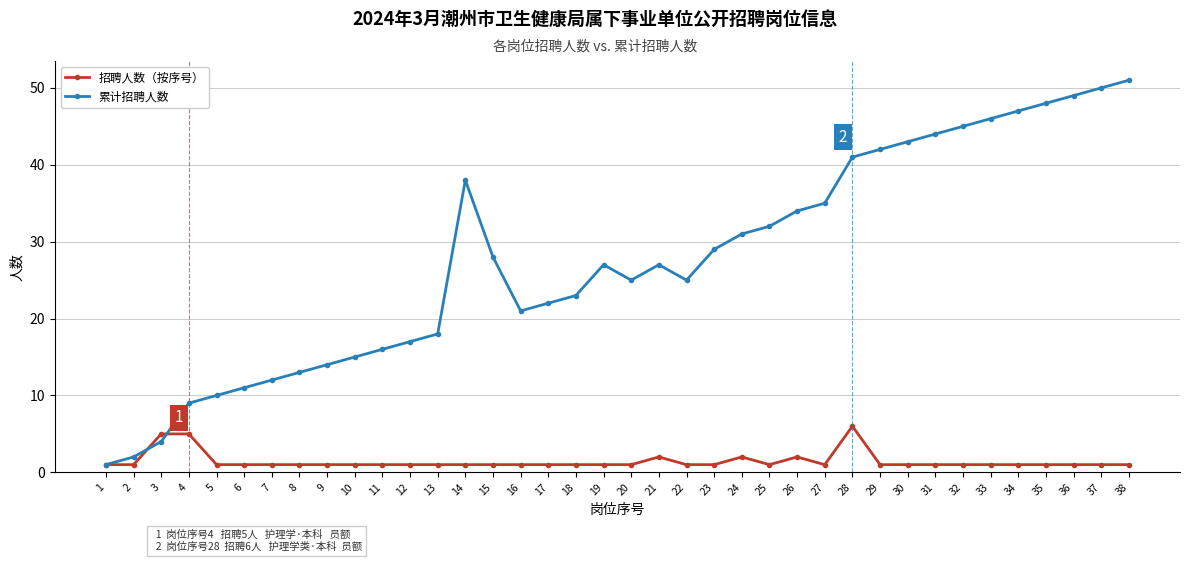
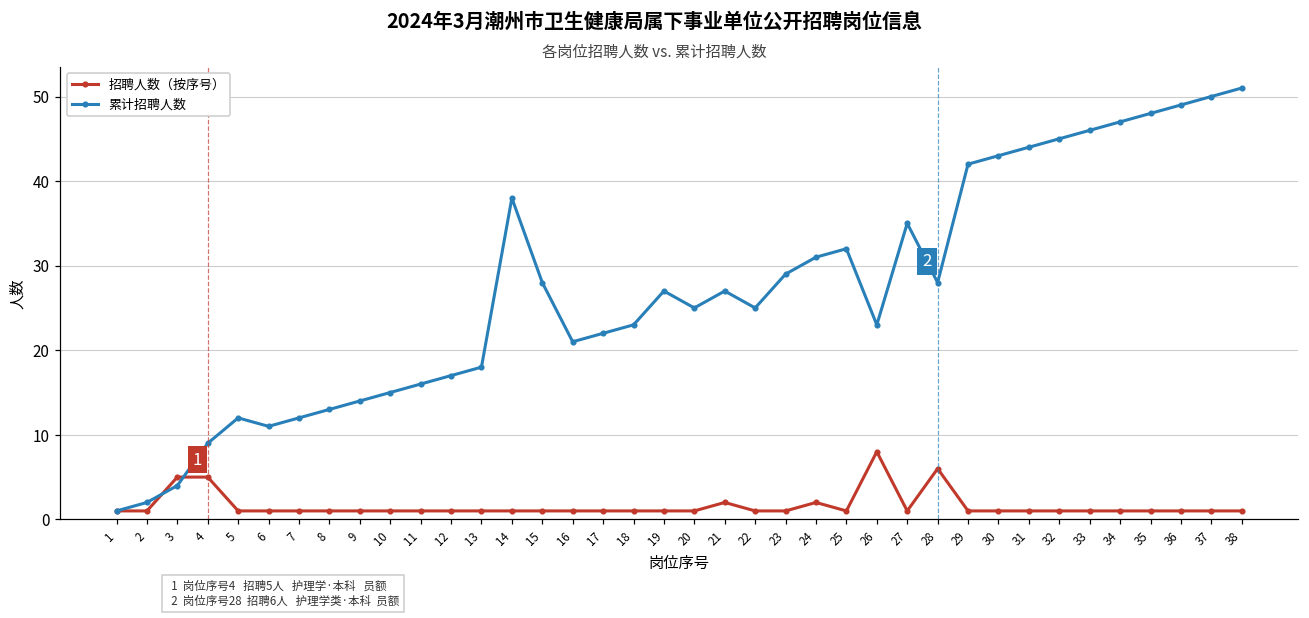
  {
    "招聘人数（按序号）": {
      "2": 1,
      "3": 5,
      "4": 5,
      "5": 1,
      "6": 1,
      "7": 1,
      "8": 1,
      "9": 1,
      "10": 1,
      "11": 1,
      "12": 1,
      "13": 1,
      "14": 1,
      "15": 1,
      "16": 1,
      "17": 1,
      "18": 1,
      "19": 1,
      "20": 1,
      "21": 2,
      "22": 1,
      "23": 1,
      "24": 2,
      "25": 1,
-     "26": 2,
+     "26": 8,
      "27": 1,
      "28": 6,
      "29": 1,
      "30": 1,
      "31": 1,
      "32": 1,
      "33": 1,
      "34": 1,
      "35": 1,
      "36": 1,
      "37": 1,
      "38": 1
    },
    "累计招聘人数": {
      "2": 2,
      "3": 4,
-     "5": 10,
+     "5": 12,
      "6": 11,
      "7": 12,
      "8": 13,
      "9": 14,
      "10": 15,
      "11": 16,
      "12": 17,
      "13": 18,
      "14": 38,
      "15": 28,
      "16": 21,
      "17": 22,
      "18": 23,
      "19": 27,
      "20": 25,
      "21": 27,
      "22": 25,
      "23": 29,
      "24": 31,
      "25": 32,
-     "26": 34,
+     "26": 23,
      "27": 35,
-     "28": 41,
+     "28": 28,
      "29": 42,
      "30": 43,
      "31": 44,
      "32": 45,
      "33": 46,
      "34": 47,
      "35": 48,
      "36": 49,
      "37": 50,
      "38": 51
    }
  }
